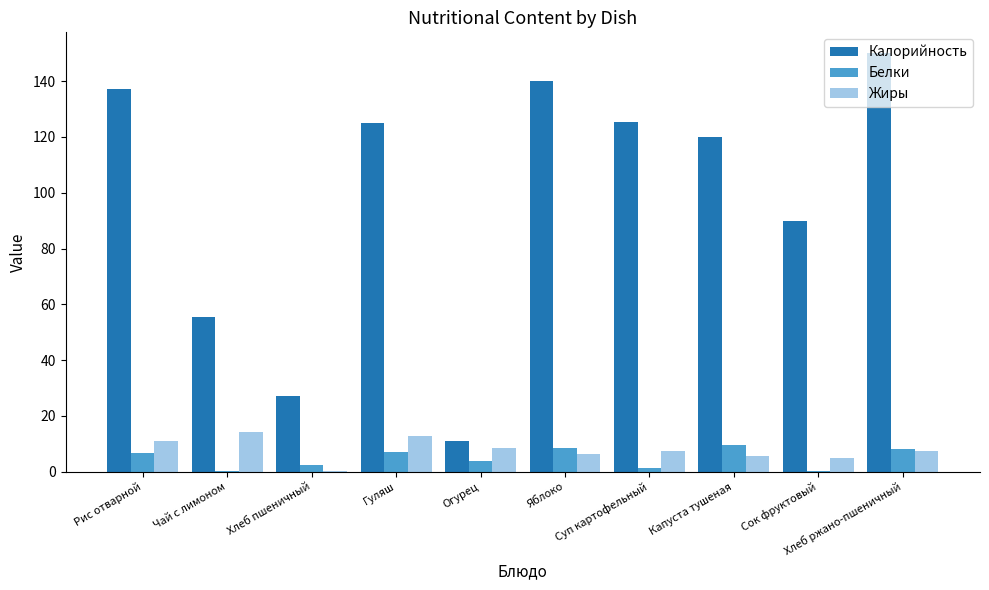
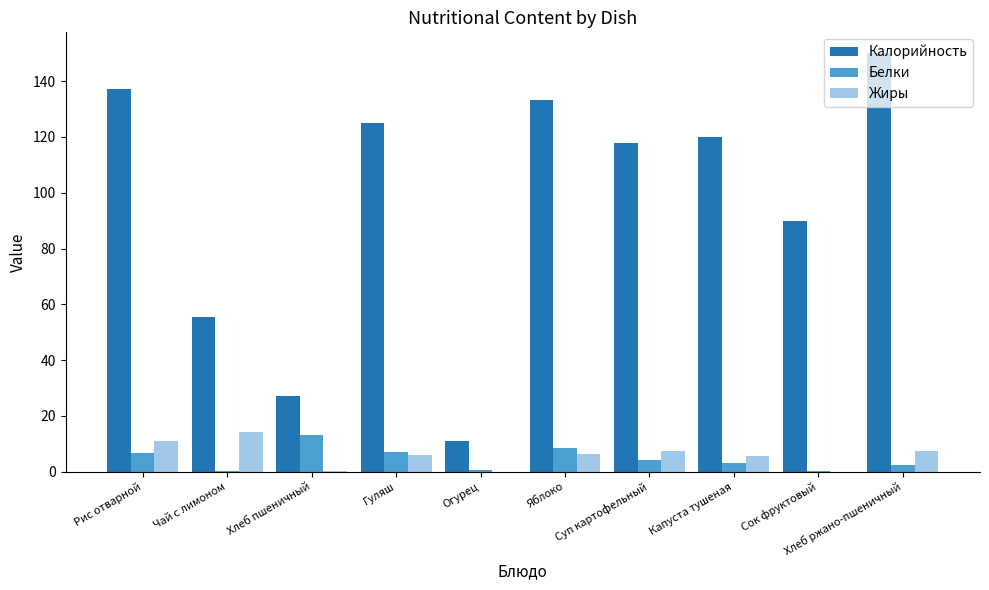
  {
    "Калорийность": {
      "Рис отварной": 137,
      "Чай с лимоном": 55,
      "Хлеб пшеничный": 27,
      "Гуляш": 125,
      "Огурец": 11,
-     "Яблоко": 140,
-     "Суп картофельный": 126,
+     "Яблоко": 133,
+     "Суп картофельный": 118,
      "Капуста тушеная": 120,
      "Сок фруктовый": 90
    },
    "Белки": {
      "Рис отварной": 7,
-     "Хлеб пшеничный": 2,
+     "Хлеб пшеничный": 13,
      "Гуляш": 7,
-     "Огурец": 4,
+     "Огурец": 0,
      "Яблоко": 8,
-     "Суп картофельный": 1,
-     "Капуста тушеная": 10,
-     "Хлеб ржано-пшеничный": 8
+     "Суп картофельный": 4,
+     "Капуста тушеная": 3,
+     "Хлеб ржано-пшеничный": 2
    },
    "Жиры": {
      "Рис отварной": 11,
      "Чай с лимоном": 14,
-     "Гуляш": 13,
-     "Огурец": 9,
+     "Гуляш": 6,
+     "Огурец": 0,
      "Яблоко": 7,
      "Суп картофельный": 8,
      "Капуста тушеная": 6,
-     "Сок фруктовый": 5,
+     "Сок фруктовый": 0,
      "Хлеб ржано-пшеничный": 8
    }
  }
